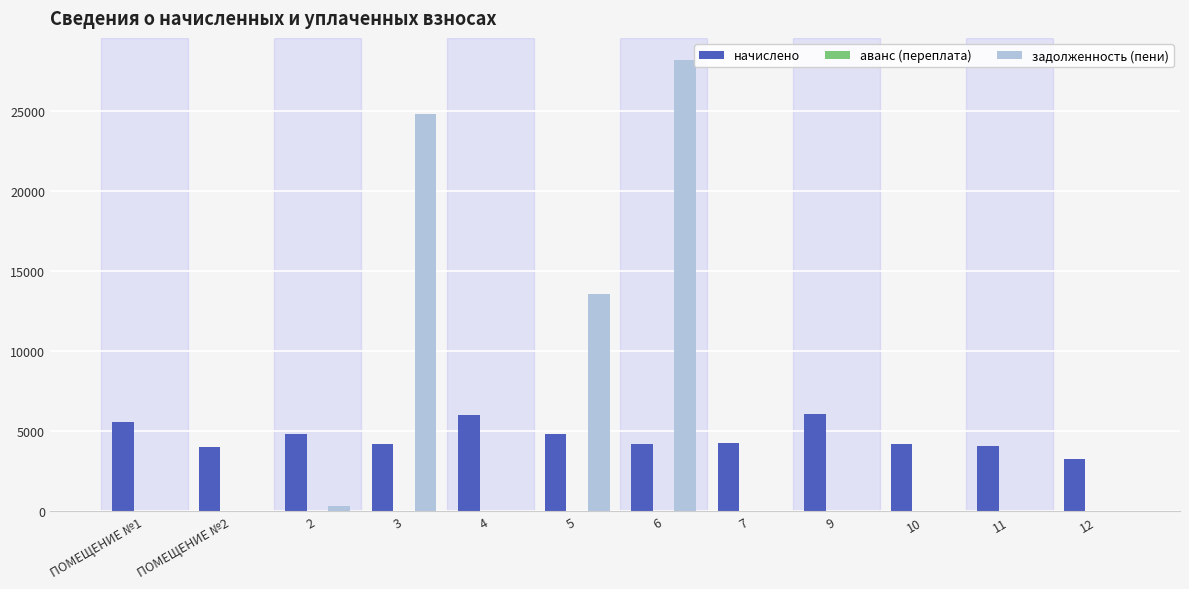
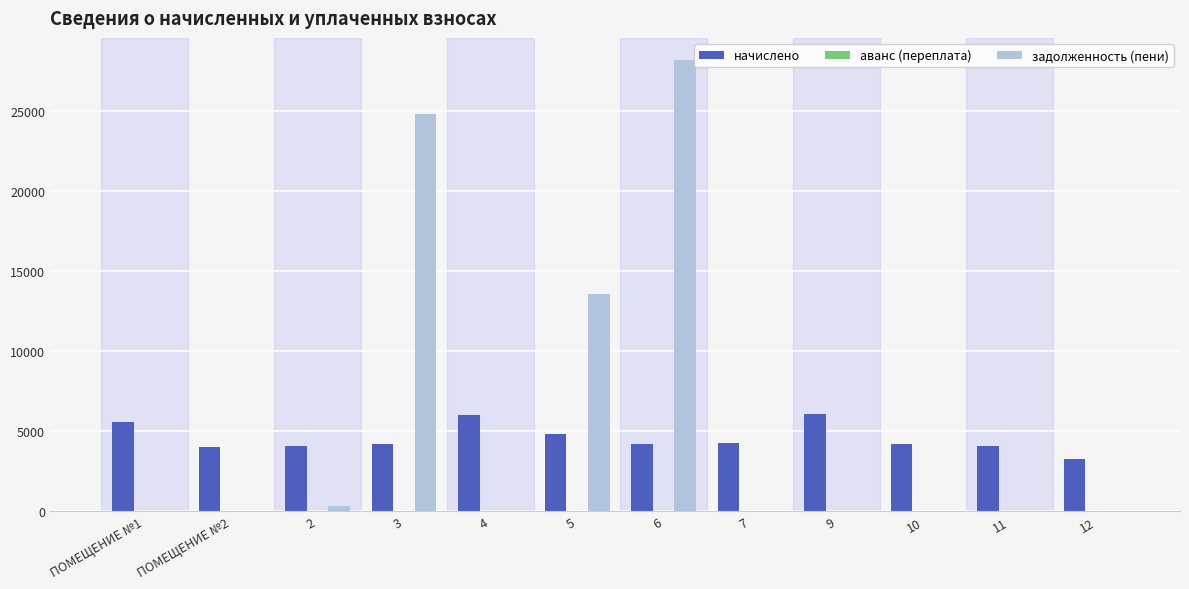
  {
    "начислено": {
      "ПОМЕЩЕНИЕ №1": 5600,
      "ПОМЕЩЕНИЕ №2": 4000,
-     "2": 4800,
+     "2": 4100,
      "3": 4200,
      "4": 6000,
      "5": 4800,
      "6": 4200,
      "7": 4200,
      "9": 6100,
      "10": 4200,
      "11": 4100,
      "12": 3300
    },
    "аванс (переплата)": {
      "ПОМЕЩЕНИЕ №1": 0,
      "ПОМЕЩЕНИЕ №2": 0,
      "2": 0,
      "3": 0,
      "4": 0,
      "5": 0,
      "6": 0,
      "7": 0,
      "9": 0,
      "10": 0,
      "11": 0,
      "12": 0
    },
    "задолженность (пени)": {
      "ПОМЕЩЕНИЕ №1": 0,
      "ПОМЕЩЕНИЕ №2": 0,
      "2": 400,
      "3": 24800,
      "4": 0,
      "5": 13600,
      "6": 28200,
      "7": 0,
      "9": 0,
      "10": 0,
      "11": 0,
      "12": 0
    }
  }
